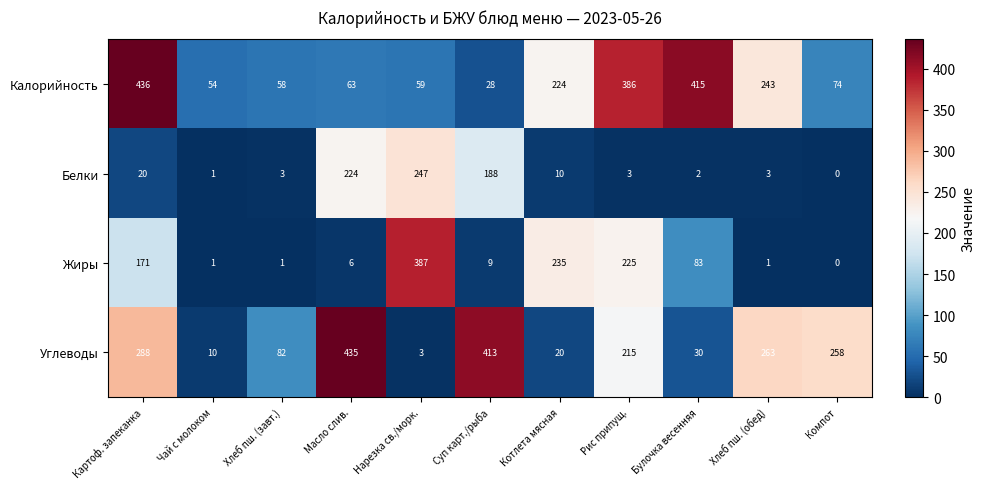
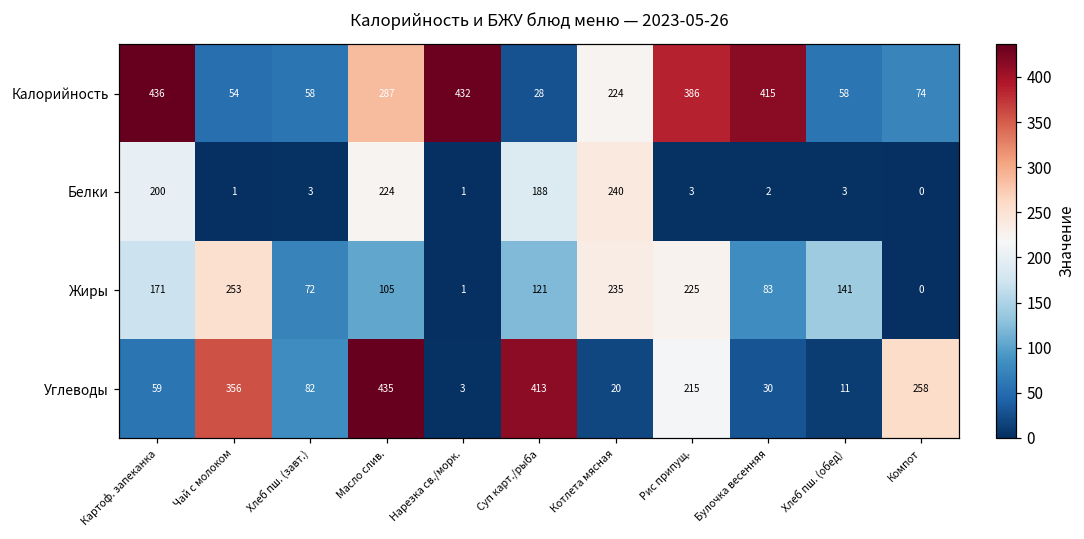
  {
    "Калорийность": {
      "Картоф. запеканка": 436,
      "Чай с молоком": 54,
      "Хлеб пш. (завт.)": 58,
-     "Масло слив.": 63,
-     "Нарезка св./морк.": 59,
+     "Масло слив.": 287,
+     "Нарезка св./морк.": 432,
      "Суп карт./рыба": 28,
      "Котлета мясная": 224,
      "Рис припущ.": 386,
      "Булочка весенняя": 415,
-     "Хлеб пш. (обед)": 243,
+     "Хлеб пш. (обед)": 58,
      "Компот": 74
    },
    "Белки": {
-     "Картоф. запеканка": 20,
+     "Картоф. запеканка": 200,
      "Чай с молоком": 1,
      "Хлеб пш. (завт.)": 3,
      "Масло слив.": 224,
-     "Нарезка св./морк.": 247,
+     "Нарезка св./морк.": 1,
      "Суп карт./рыба": 188,
-     "Котлета мясная": 10,
+     "Котлета мясная": 240,
      "Рис припущ.": 3,
      "Булочка весенняя": 2,
      "Хлеб пш. (обед)": 3,
      "Компот": 0
    },
    "Жиры": {
      "Картоф. запеканка": 171,
-     "Чай с молоком": 1,
-     "Хлеб пш. (завт.)": 1,
-     "Масло слив.": 6,
-     "Нарезка св./морк.": 387,
-     "Суп карт./рыба": 9,
+     "Чай с молоком": 253,
+     "Хлеб пш. (завт.)": 72,
+     "Масло слив.": 105,
+     "Нарезка св./морк.": 1,
+     "Суп карт./рыба": 121,
      "Котлета мясная": 235,
      "Рис припущ.": 225,
      "Булочка весенняя": 83,
-     "Хлеб пш. (обед)": 1,
+     "Хлеб пш. (обед)": 141,
      "Компот": 0
    },
    "Углеводы": {
-     "Картоф. запеканка": 288,
-     "Чай с молоком": 10,
+     "Картоф. запеканка": 59,
+     "Чай с молоком": 356,
      "Хлеб пш. (завт.)": 82,
      "Масло слив.": 435,
      "Нарезка св./морк.": 3,
      "Суп карт./рыба": 413,
      "Котлета мясная": 20,
      "Рис припущ.": 215,
      "Булочка весенняя": 30,
-     "Хлеб пш. (обед)": 263,
+     "Хлеб пш. (обед)": 11,
      "Компот": 258
    }
  }
